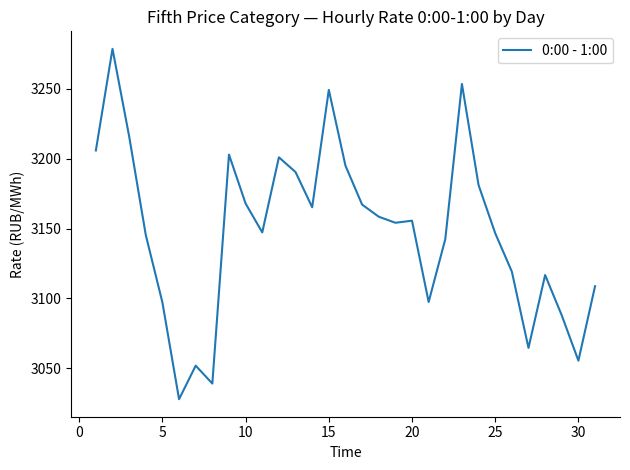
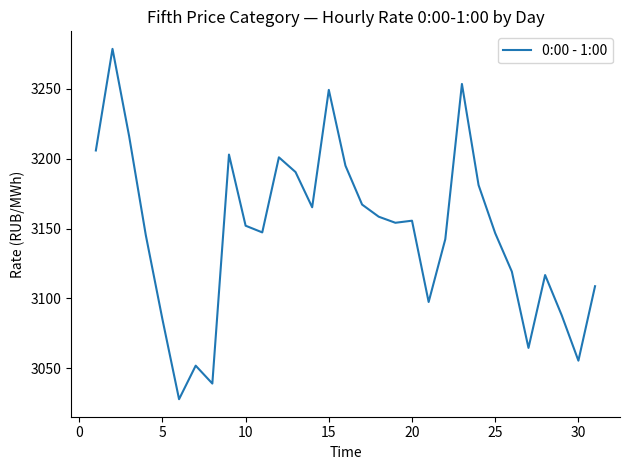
  {
-   "5": 3097,
-   "10": 3168,
+   "5": 3085,
+   "10": 3152,
    "15": 3249,
    "20": 3156,
    "25": 3147,
    "30": 3056
  }
